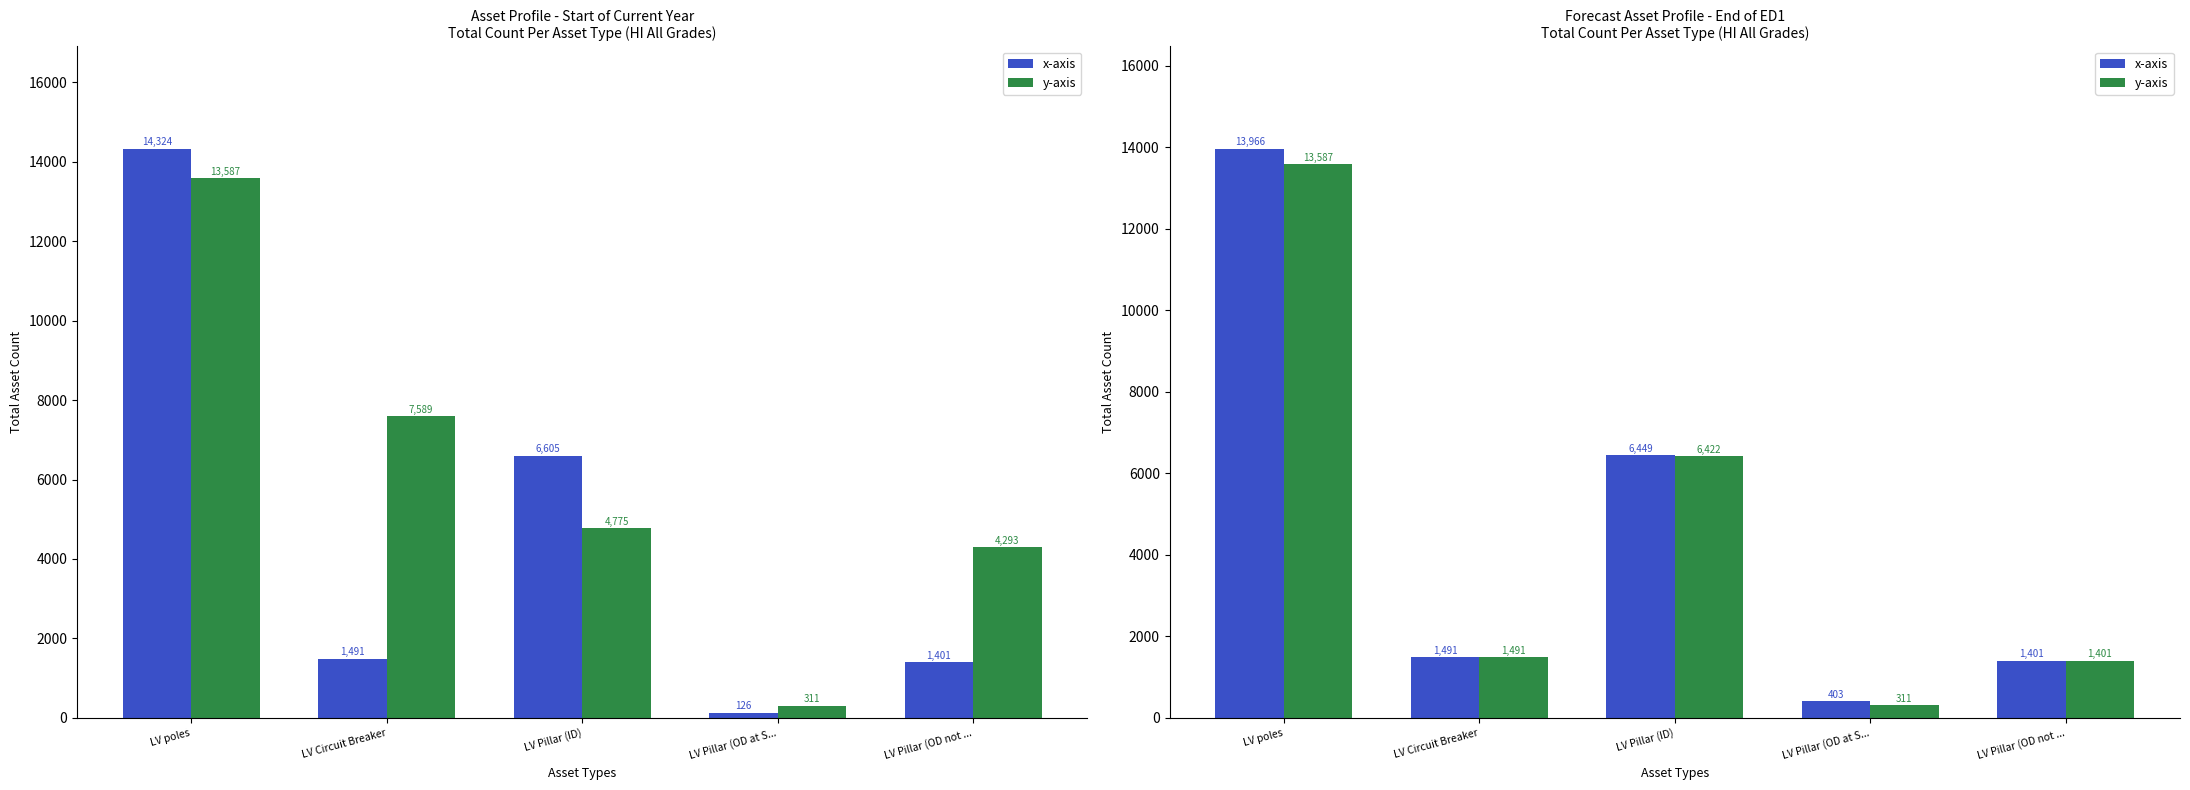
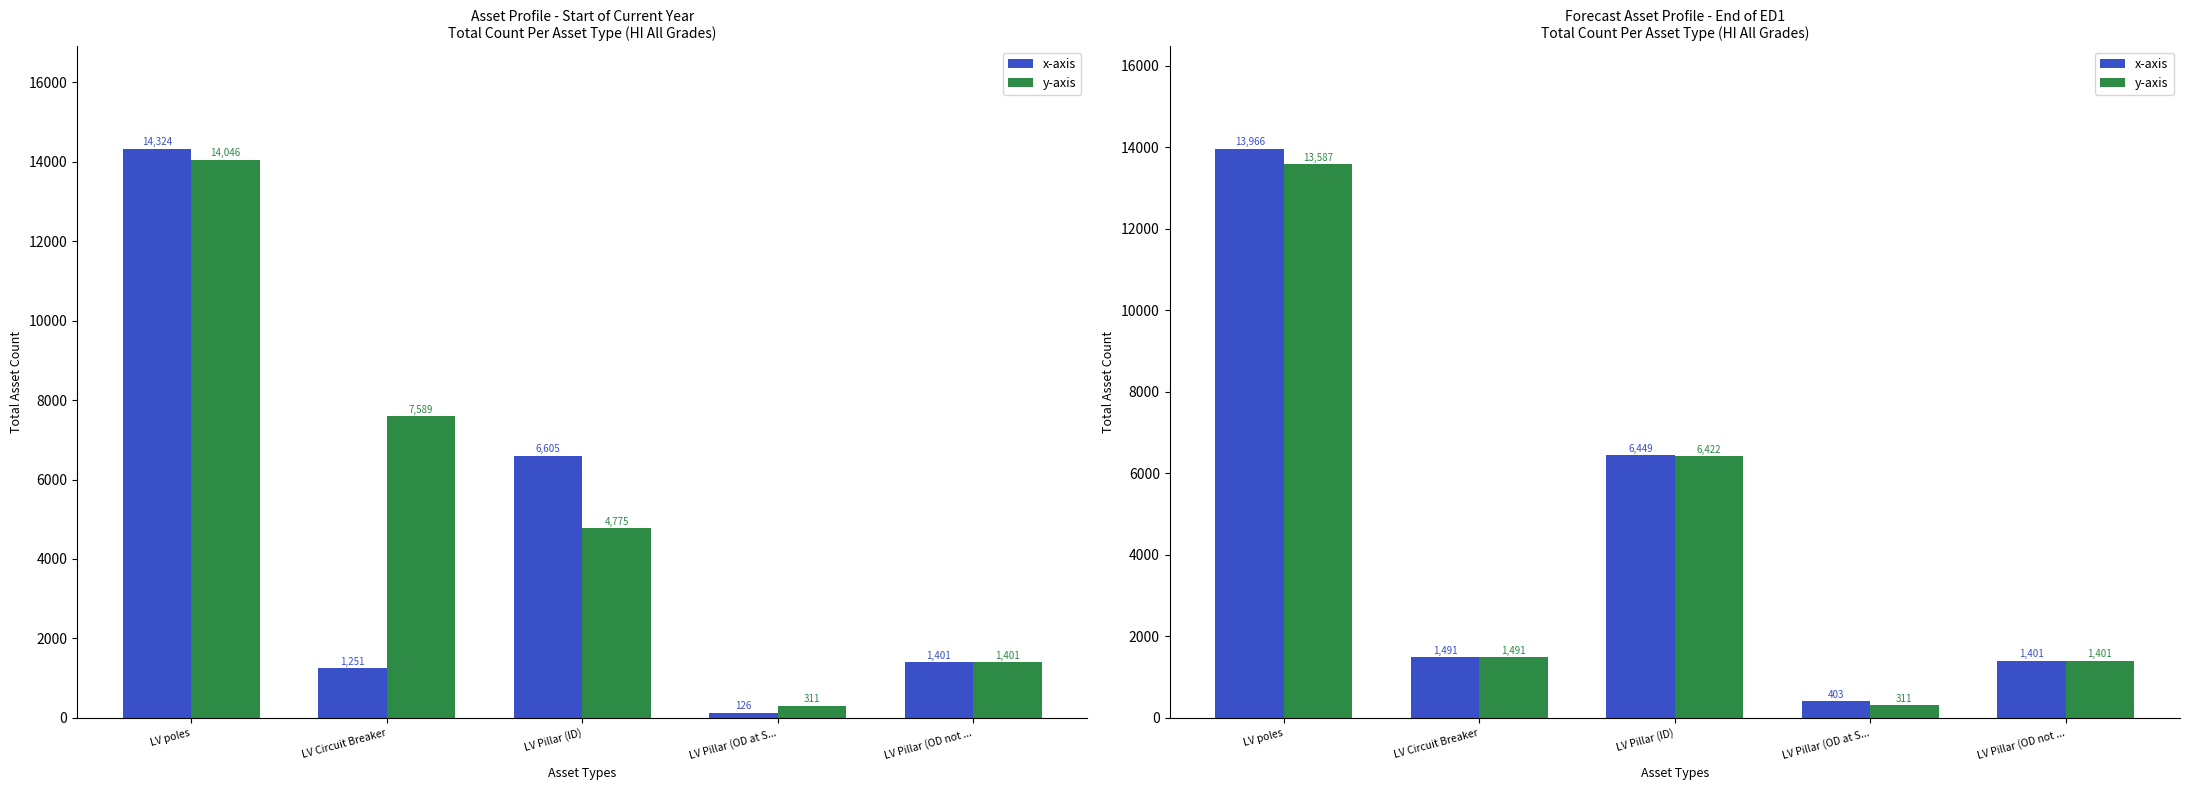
  {
    "Asset Profile - Start of Current Year Total Count Per Asset Type (HI All Grades)": {
      "x-axis": {
        "LV poles": "14,324",
-       "LV Circuit Breaker": "1,491",
+       "LV Circuit Breaker": "1,251",
        "LV Pillar (ID)": "6,605",
        "LV Pillar (OD at S...": "126",
        "LV Pillar (OD not ...": "1,401"
      },
      "y-axis": {
-       "LV poles": "13,587",
+       "LV poles": "14,046",
        "LV Circuit Breaker": "7,589",
        "LV Pillar (ID)": "4,775",
        "LV Pillar (OD at S...": "311",
-       "LV Pillar (OD not ...": "4,293"
+       "LV Pillar (OD not ...": "1,401"
      }
    },
    "Forecast Asset Profile - End of ED1 Total Count Per Asset Type (HI All Grades)": {
      "x-axis": {
        "LV poles": "13,966",
        "LV Circuit Breaker": "1,491",
        "LV Pillar (ID)": "6,449",
        "LV Pillar (OD at S...": "403",
        "LV Pillar (OD not ...": "1,401"
      },
      "y-axis": {
        "LV poles": "13,587",
        "LV Circuit Breaker": "1,491",
        "LV Pillar (ID)": "6,422",
        "LV Pillar (OD at S...": "311",
        "LV Pillar (OD not ...": "1,401"
      }
    }
  }
